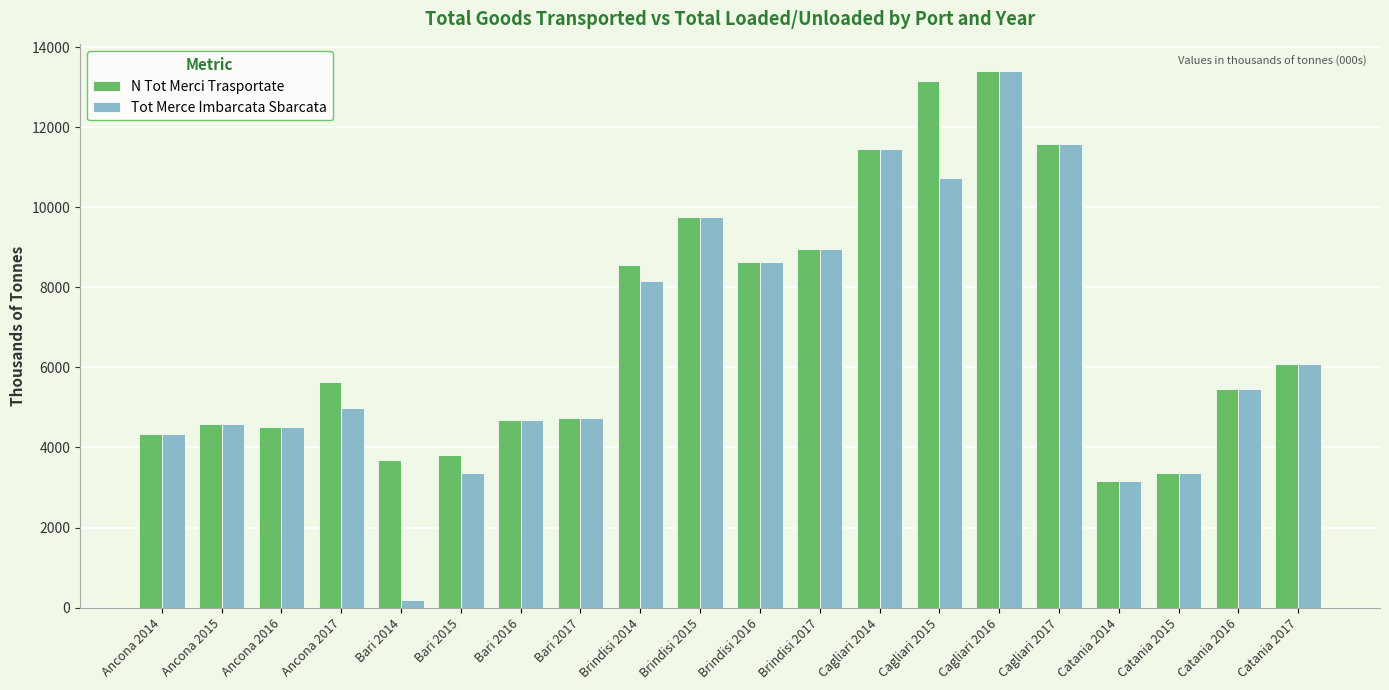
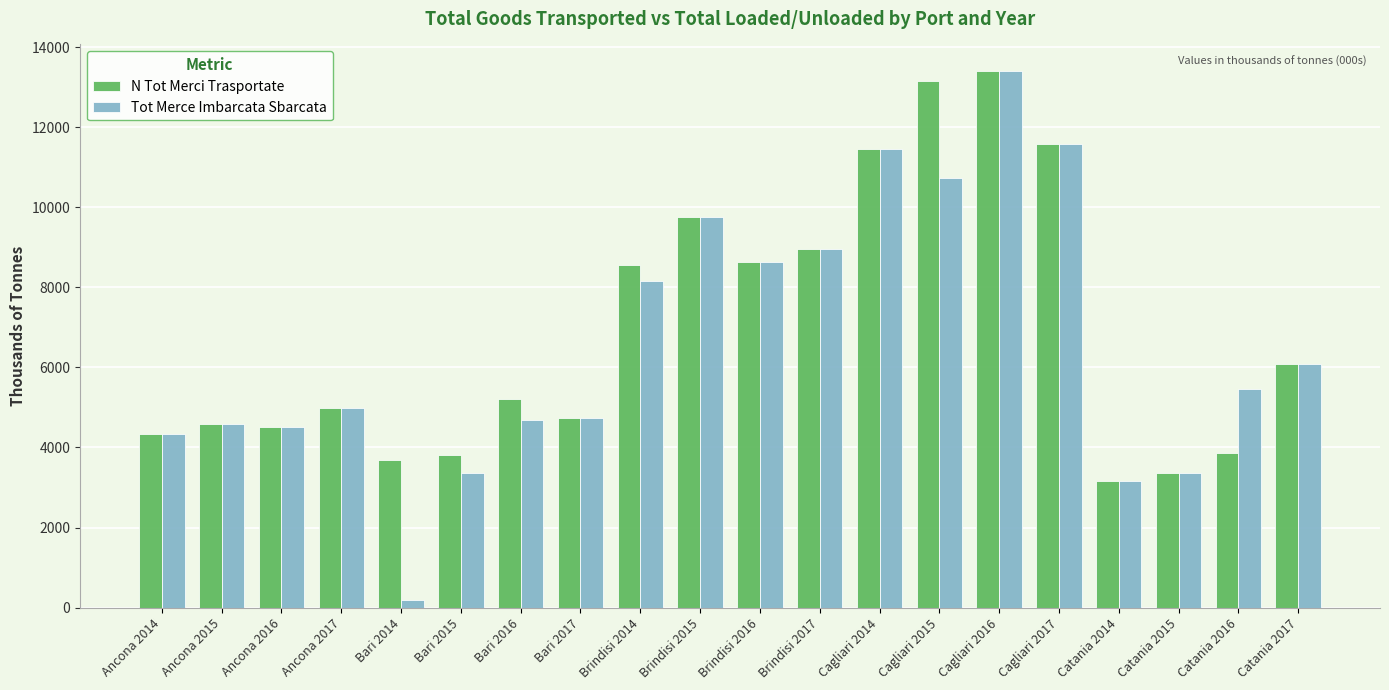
  {
    "N Tot Merci Trasportate": {
      "Ancona 2014": 4300,
      "Ancona 2015": 4600,
      "Ancona 2016": 4500,
-     "Ancona 2017": 5600,
+     "Ancona 2017": 5000,
      "Bari 2014": 3700,
      "Bari 2015": 3800,
-     "Bari 2016": 4700,
+     "Bari 2016": 5200,
      "Bari 2017": 4700,
      "Brindisi 2014": 8600,
      "Brindisi 2015": 9800,
      "Brindisi 2016": 8600,
      "Brindisi 2017": 9000,
      "Cagliari 2014": 11400,
      "Cagliari 2015": 13200,
      "Cagliari 2016": 13400,
      "Cagliari 2017": 11600,
      "Catania 2014": 3200,
      "Catania 2015": 3400,
-     "Catania 2016": 5500,
+     "Catania 2016": 3900,
      "Catania 2017": 6100
    },
    "Tot Merce Imbarcata Sbarcata": {
      "Ancona 2014": 4300,
      "Ancona 2015": 4600,
      "Ancona 2016": 4500,
      "Ancona 2017": 5000,
      "Bari 2014": 200,
      "Bari 2015": 3400,
      "Bari 2016": 4700,
      "Bari 2017": 4700,
      "Brindisi 2014": 8200,
      "Brindisi 2015": 9800,
      "Brindisi 2016": 8600,
      "Brindisi 2017": 9000,
      "Cagliari 2014": 11400,
      "Cagliari 2015": 10700,
      "Cagliari 2016": 13400,
      "Cagliari 2017": 11600,
      "Catania 2014": 3200,
      "Catania 2015": 3400,
      "Catania 2016": 5500,
      "Catania 2017": 6100
    }
  }
